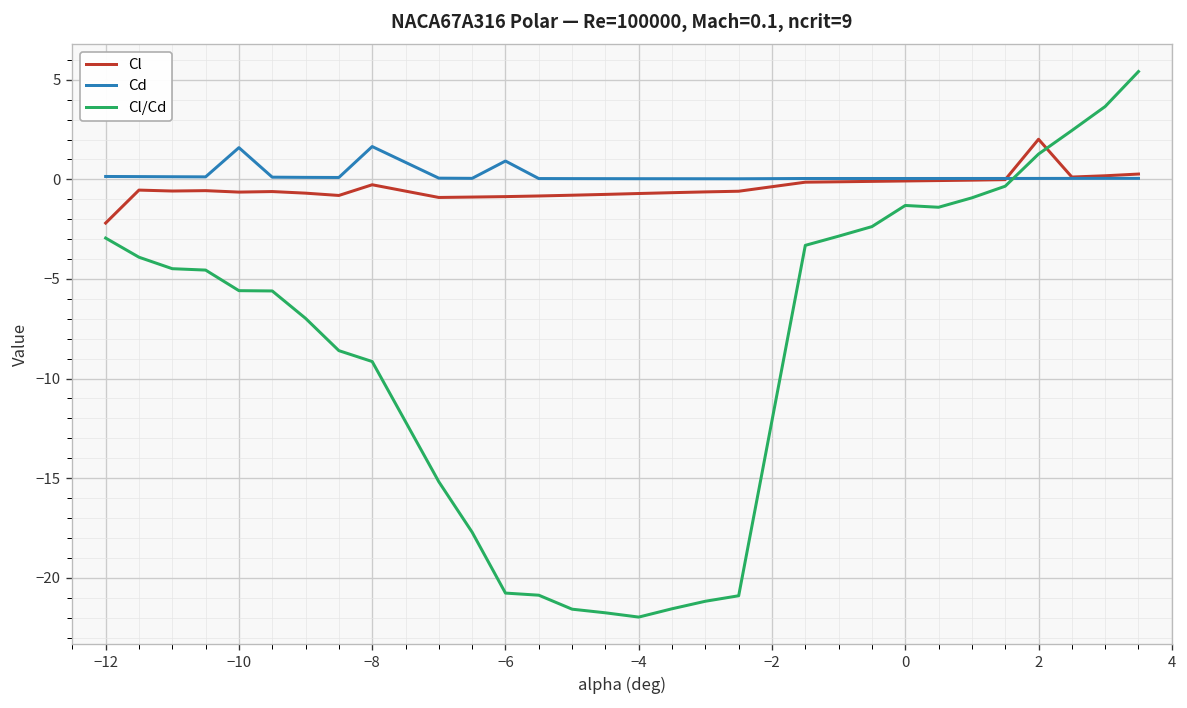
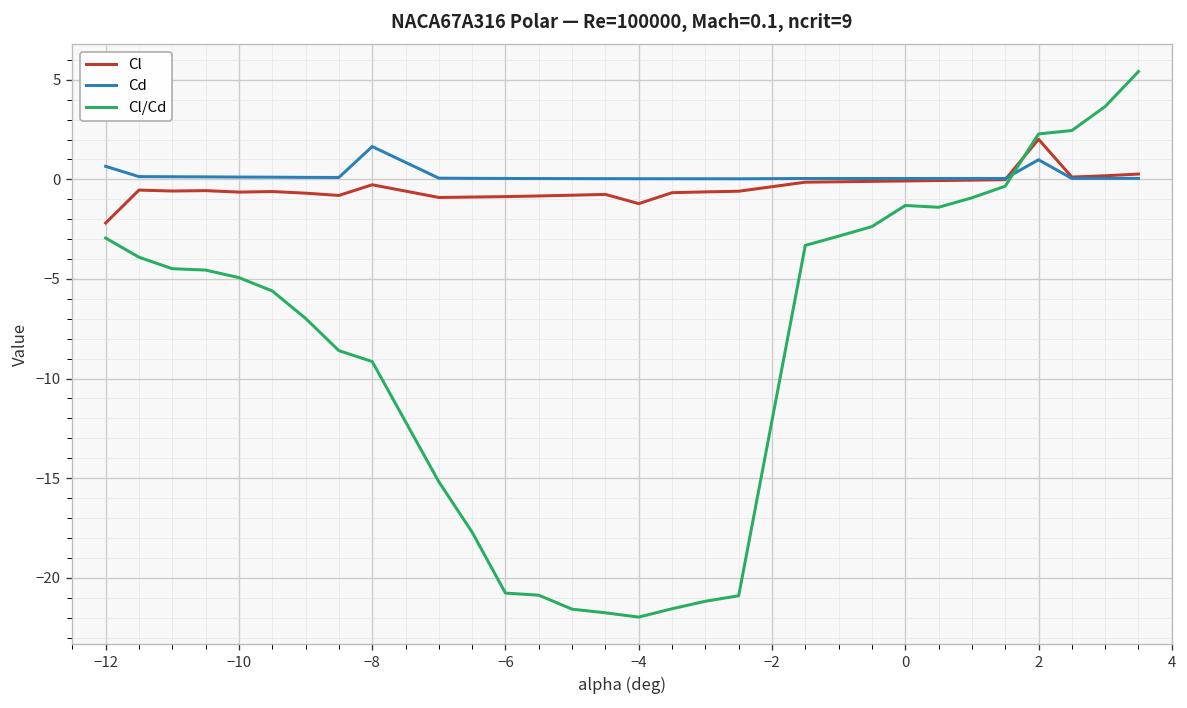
  {
    "Cl": {
      "−12": -2.2,
      "−10": -0.6,
      "−8": -0.3,
      "−6": -0.9,
-     "−4": -0.7,
+     "−4": -1.2,
      "2": 2.0
    },
    "Cd": {
-     "−12": 0.1,
-     "−10": 1.6,
+     "−12": 0.7,
+     "−10": 0.1,
      "−8": 1.6,
-     "−6": 0.9,
+     "−6": 0.0,
      "−4": 0.0,
-     "2": 0.0
+     "2": 1.0
    },
    "Cl/Cd": {
      "−12": -2.9,
-     "−10": -5.6,
+     "−10": -4.9,
      "−8": -9.1,
      "−6": -20.8,
      "−4": -22.0,
      "0": -1.3,
-     "2": 1.3
+     "2": 2.3
    }
  }
